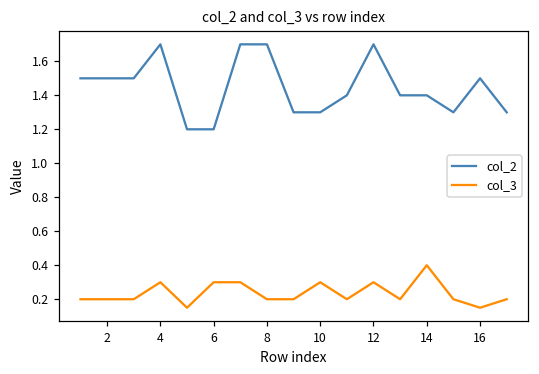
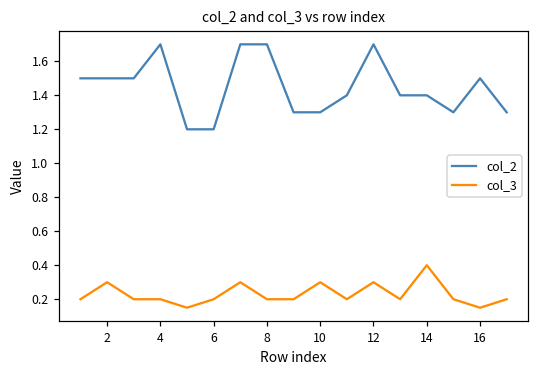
  {
    "col_2": {
      "2": 1.5,
      "4": 1.7,
      "6": 1.2,
      "8": 1.7,
      "10": 1.3,
      "12": 1.7,
      "14": 1.4,
      "16": 1.5
    },
    "col_3": {
-     "2": 0.2,
-     "4": 0.3,
-     "6": 0.3,
+     "2": 0.3,
+     "4": 0.2,
+     "6": 0.2,
      "8": 0.2,
      "10": 0.3,
      "12": 0.3,
      "14": 0.4,
      "16": 0.15
    }
  }
